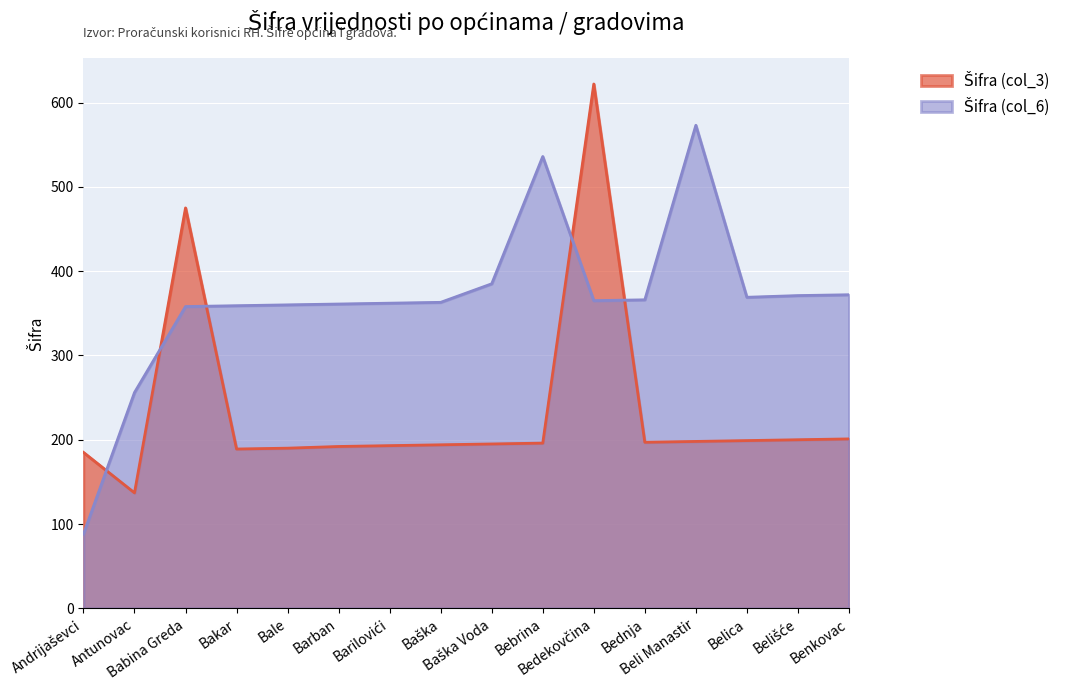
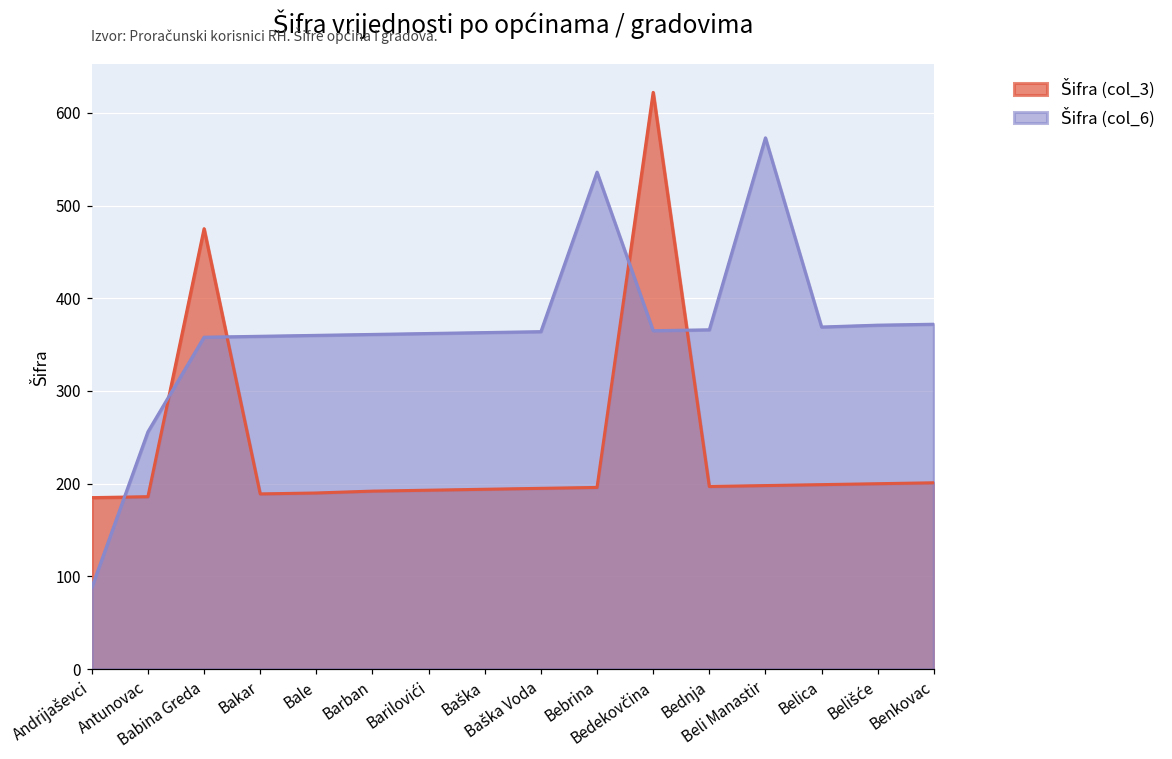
  {
    "Šifra (col_3)": {
      "Andrijaševci": 190,
-     "Antunovac": 140,
+     "Antunovac": 190,
      "Babina Greda": 480,
      "Bakar": 190,
      "Bale": 190,
      "Barban": 190,
      "Barilovići": 190,
      "Baška": 190,
      "Baška Voda": 200,
      "Bebrina": 200,
      "Bedekovčina": 620,
      "Bednja": 200,
      "Beli Manastir": 200,
      "Belica": 200,
      "Belišće": 200,
      "Benkovac": 200
    },
    "Šifra (col_6)": {
      "Andrijaševci": 90,
      "Antunovac": 260,
      "Babina Greda": 360,
      "Bakar": 360,
      "Bale": 360,
      "Barban": 360,
      "Barilovići": 360,
      "Baška": 360,
-     "Baška Voda": 390,
+     "Baška Voda": 360,
      "Bebrina": 540,
      "Bedekovčina": 370,
      "Bednja": 370,
      "Beli Manastir": 570,
      "Belica": 370,
      "Belišće": 370,
      "Benkovac": 370
    }
  }
